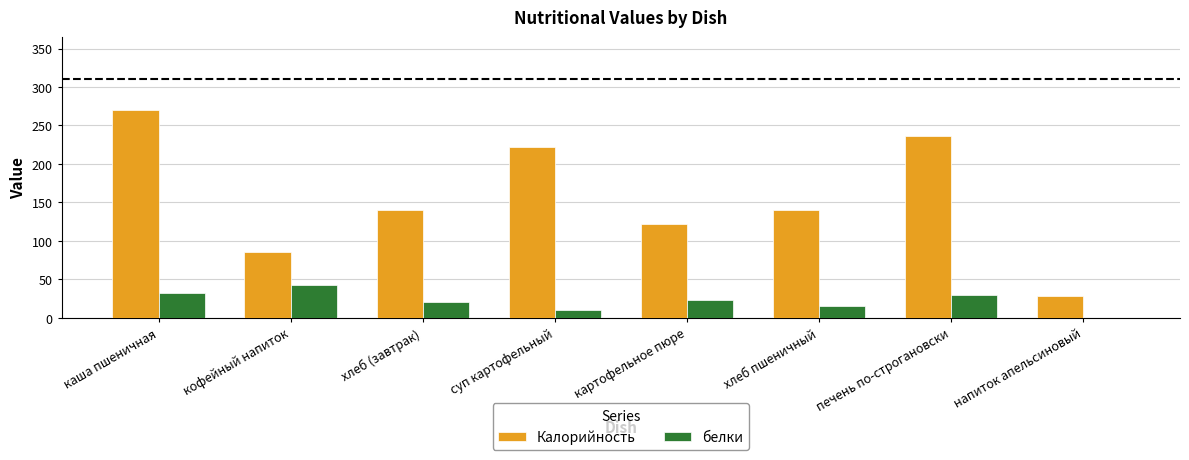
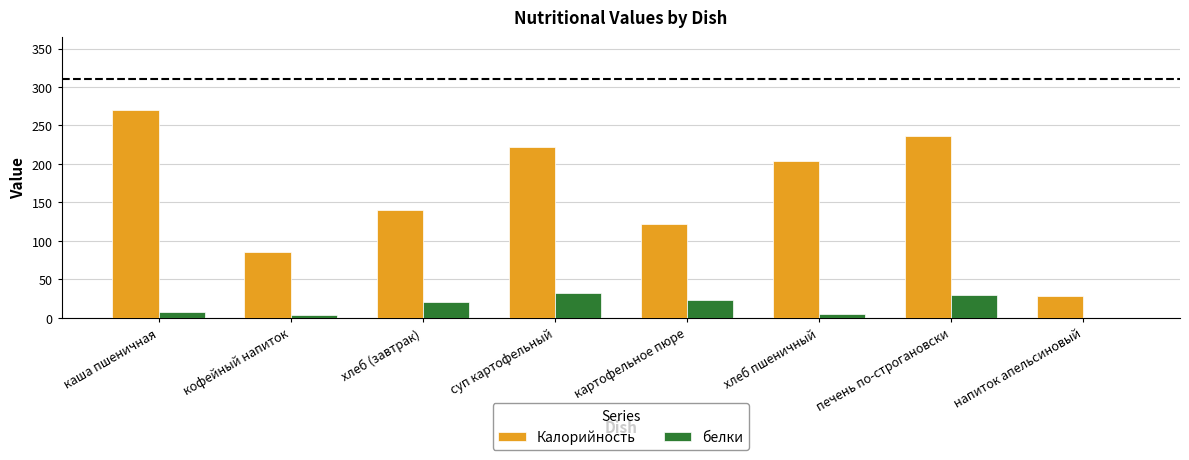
  {
    "Калорийность": {
      "каша пшеничная": 270,
      "кофейный напиток": 90,
      "хлеб (завтрак)": 140,
      "суп картофельный": 220,
      "картофельное пюре": 120,
-     "хлеб пшеничный": 140,
+     "хлеб пшеничный": 200,
      "печень по-строгановски": 240,
      "напиток апельсиновый": 30
    },
    "белки": {
-     "каша пшеничная": 30,
-     "кофейный напиток": 40,
+     "каша пшеничная": 10,
+     "кофейный напиток": 0,
      "хлеб (завтрак)": 20,
-     "суп картофельный": 10,
+     "суп картофельный": 30,
      "картофельное пюре": 20,
-     "хлеб пшеничный": 20,
+     "хлеб пшеничный": 0,
      "печень по-строгановски": 30
    }
  }
